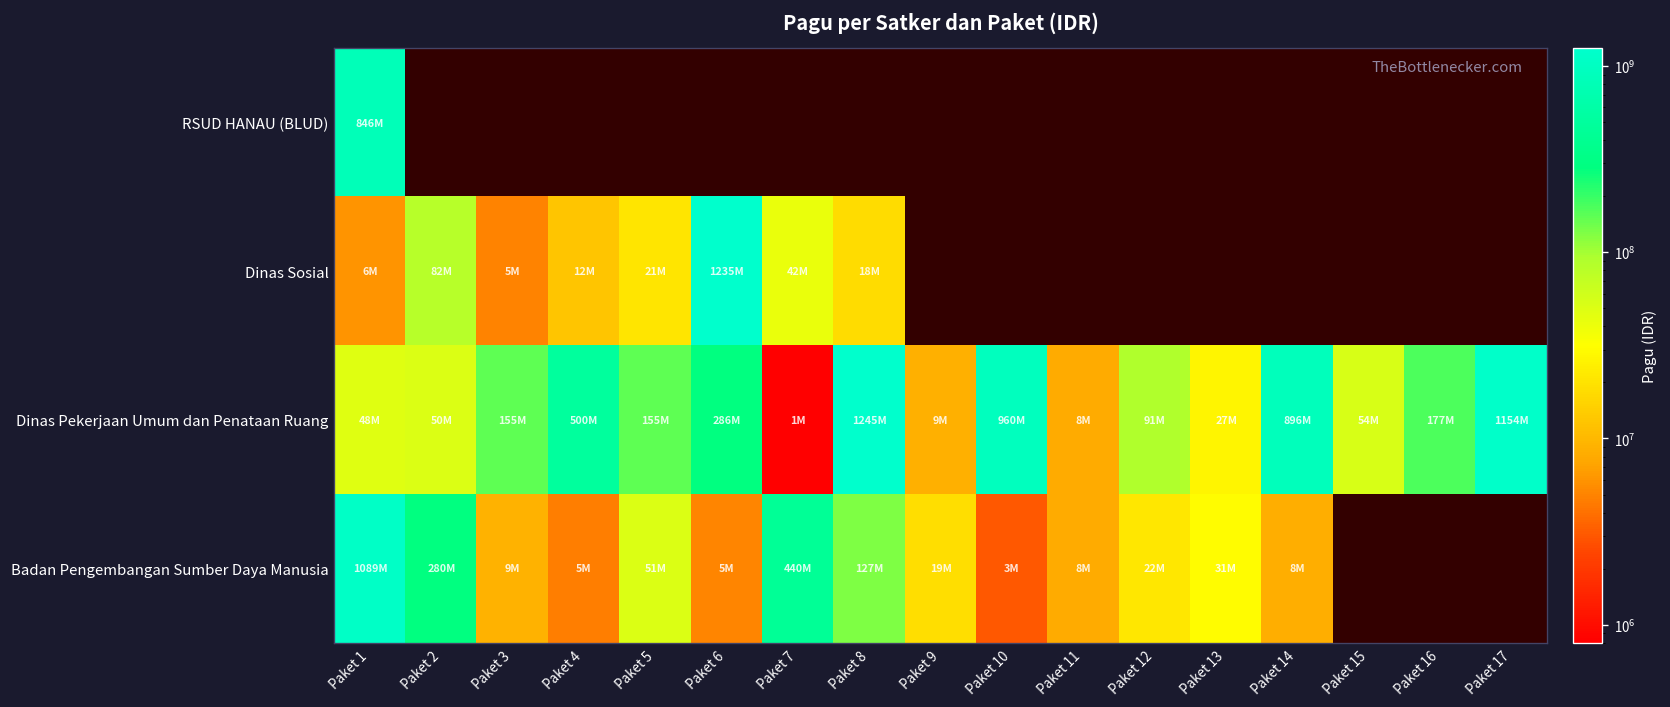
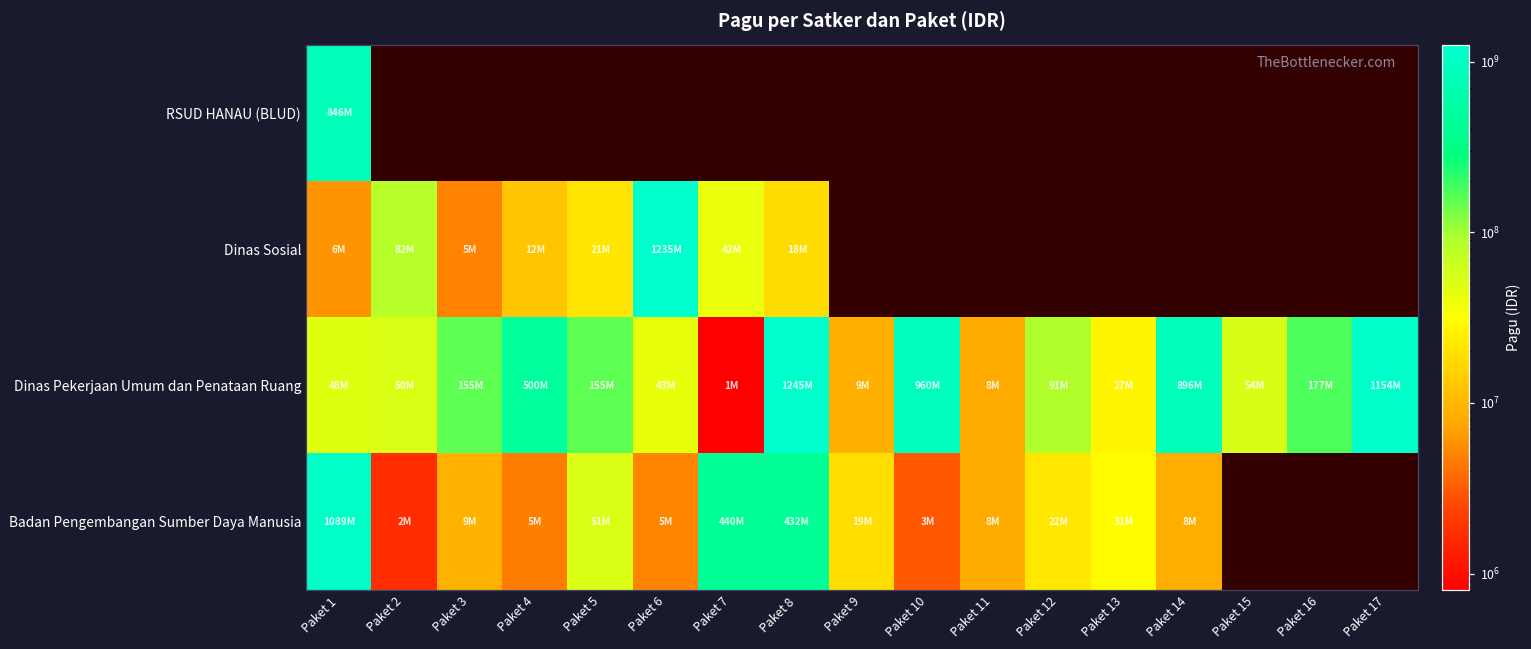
  {
    "RSUD HANAU (BLUD)": {
      "Paket 1": "846M"
    },
    "Dinas Sosial": {
      "Paket 1": "6M",
      "Paket 2": "82M",
      "Paket 3": "5M",
      "Paket 4": "12M",
      "Paket 5": "21M",
      "Paket 6": "1235M",
      "Paket 7": "42M",
      "Paket 8": "18M"
    },
    "Dinas Pekerjaan Umum dan Penataan Ruang": {
      "Paket 1": "48M",
      "Paket 2": "50M",
      "Paket 3": "155M",
      "Paket 4": "500M",
      "Paket 5": "155M",
-     "Paket 6": "286M",
+     "Paket 6": "43M",
      "Paket 7": "1M",
      "Paket 8": "1245M",
      "Paket 9": "9M",
      "Paket 10": "960M",
      "Paket 11": "8M",
      "Paket 12": "91M",
      "Paket 13": "27M",
      "Paket 14": "896M",
      "Paket 15": "54M",
      "Paket 16": "177M",
      "Paket 17": "1154M"
    },
    "Badan Pengembangan Sumber Daya Manusia": {
      "Paket 1": "1089M",
-     "Paket 2": "280M",
+     "Paket 2": "2M",
      "Paket 3": "9M",
      "Paket 4": "5M",
      "Paket 5": "51M",
      "Paket 6": "5M",
      "Paket 7": "440M",
-     "Paket 8": "127M",
+     "Paket 8": "432M",
      "Paket 9": "19M",
      "Paket 10": "3M",
      "Paket 11": "8M",
      "Paket 12": "22M",
      "Paket 13": "31M",
      "Paket 14": "8M"
    }
  }
